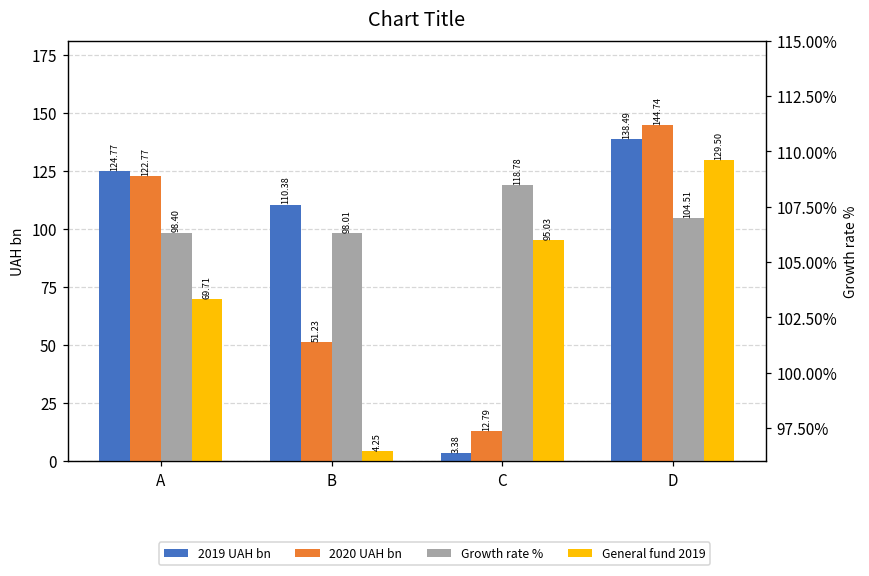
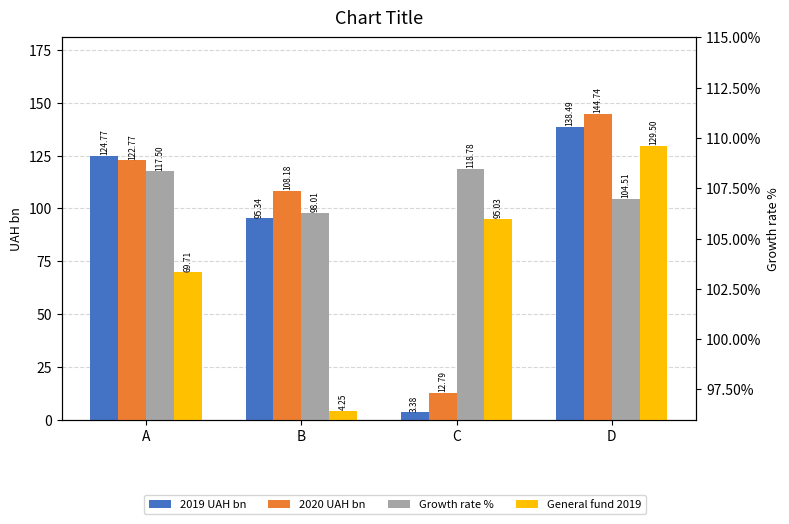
  {
    "2019 UAH bn": {
      "A": 124.77,
-     "B": 110.38,
+     "B": 95.34,
      "C": 3.38,
      "D": 138.49
    },
    "2020 UAH bn": {
      "A": 122.77,
-     "B": 51.23,
+     "B": 108.18,
      "C": 12.79,
      "D": 144.74
    },
    "Growth rate %": {
-     "A": 98.40,
+     "A": 117.50,
      "B": 98.01,
      "C": 118.78,
      "D": 104.51
    },
    "General fund 2019": {
      "A": 69.71,
      "B": 4.25,
      "C": 95.03,
      "D": 129.50
    }
  }
